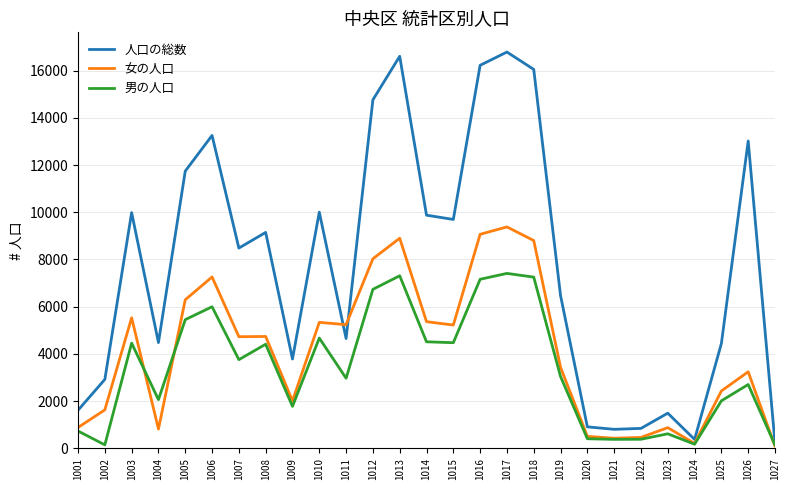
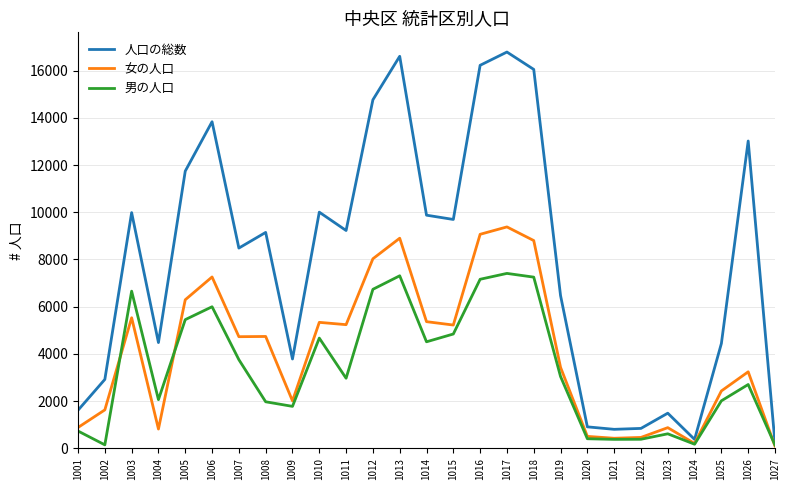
  {
    "人口の総数": {
      "1001": 1600,
      "1002": 2900,
      "1003": 10000,
      "1004": 4500,
      "1005": 11700,
-     "1006": 13300,
+     "1006": 13800,
      "1007": 8500,
      "1008": 9100,
      "1009": 3800,
      "1010": 10000,
-     "1011": 4700,
+     "1011": 9200,
      "1012": 14800,
      "1013": 16600,
      "1014": 9900,
      "1015": 9700,
      "1016": 16200,
      "1017": 16800,
      "1018": 16100,
      "1019": 6500,
      "1020": 900,
      "1021": 800,
      "1022": 800,
      "1023": 1500,
      "1024": 400,
      "1025": 4400,
      "1026": 13000
    },
    "女の人口": {
      "1001": 900,
      "1002": 1600,
      "1003": 5500,
      "1004": 800,
      "1005": 6300,
      "1006": 7300,
      "1007": 4700,
      "1008": 4700,
      "1009": 2000,
      "1010": 5300,
      "1011": 5200,
      "1012": 8000,
      "1013": 8900,
      "1014": 5400,
      "1015": 5200,
      "1016": 9100,
      "1017": 9400,
      "1018": 8800,
      "1019": 3400,
      "1023": 900,
      "1025": 2400,
      "1026": 3200
    },
    "男の人口": {
      "1001": 700,
      "1002": 100,
-     "1003": 4500,
+     "1003": 6700,
      "1004": 2100,
      "1005": 5500,
      "1006": 6000,
      "1007": 3800,
-     "1008": 4400,
+     "1008": 2000,
      "1009": 1800,
      "1010": 4700,
      "1011": 3000,
      "1012": 6700,
      "1013": 7300,
      "1014": 4500,
-     "1015": 4500,
+     "1015": 4800,
      "1016": 7200,
      "1017": 7400,
      "1018": 7300,
      "1019": 3000,
      "1023": 600,
      "1025": 2000,
      "1026": 2700
    }
  }
